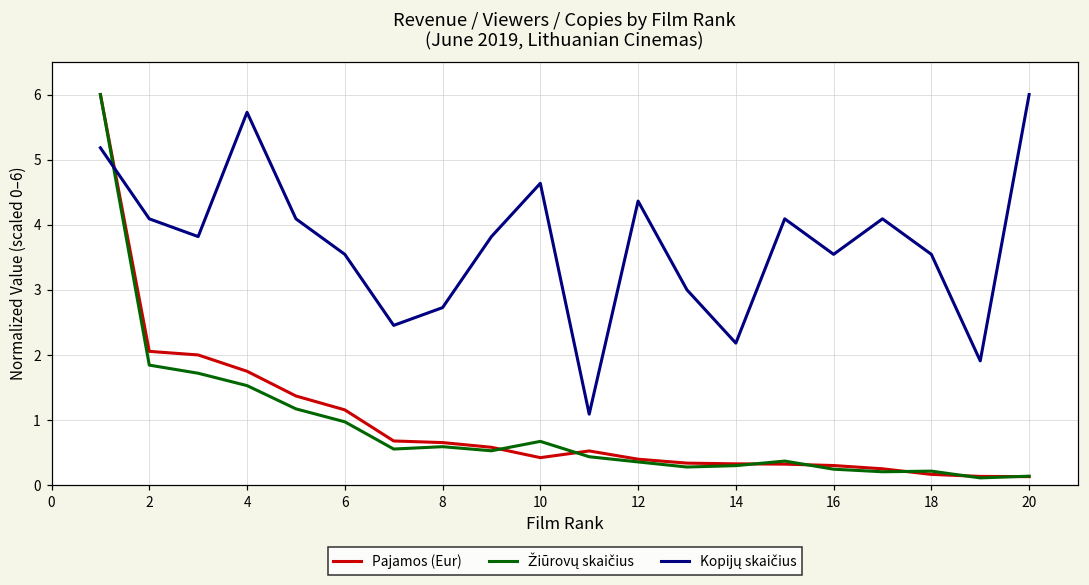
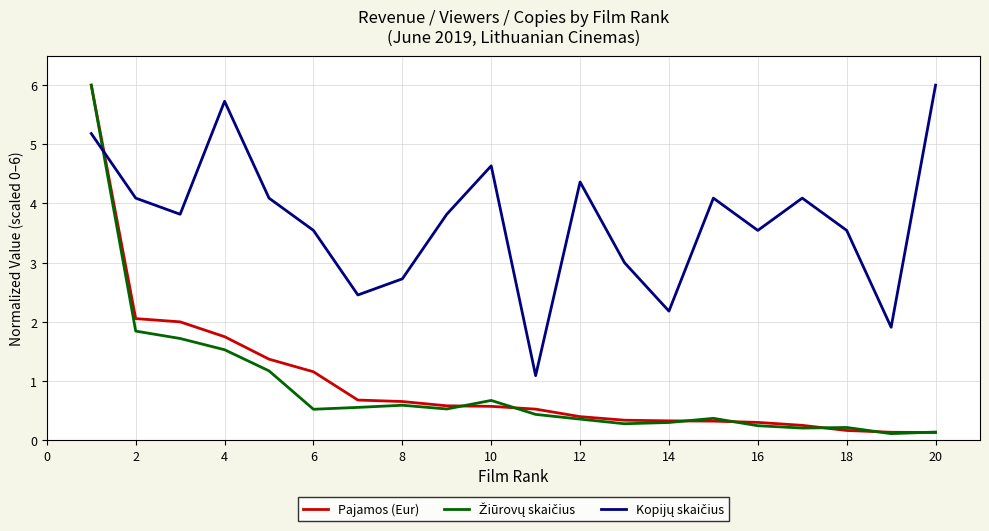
  {
    "Pajamos (Eur)": {
      "2": 2.1,
      "4": 1.7,
      "6": 1.2,
      "8": 0.7,
-     "10": 0.4,
+     "10": 0.6,
      "16": 0.3,
      "18": 0.2
    },
    "Žiūrovų skaičius": {
      "2": 1.8,
      "4": 1.5,
-     "6": 1.0,
+     "6": 0.5,
      "8": 0.6,
      "10": 0.7,
      "16": 0.2,
      "18": 0.2
    },
    "Kopijų skaičius": {
      "2": 4.1,
      "4": 5.7,
      "6": 3.5,
      "8": 2.7,
      "10": 4.6,
      "12": 4.4,
      "14": 2.2,
      "16": 3.5,
      "18": 3.5,
      "20": 6.0
    }
  }
